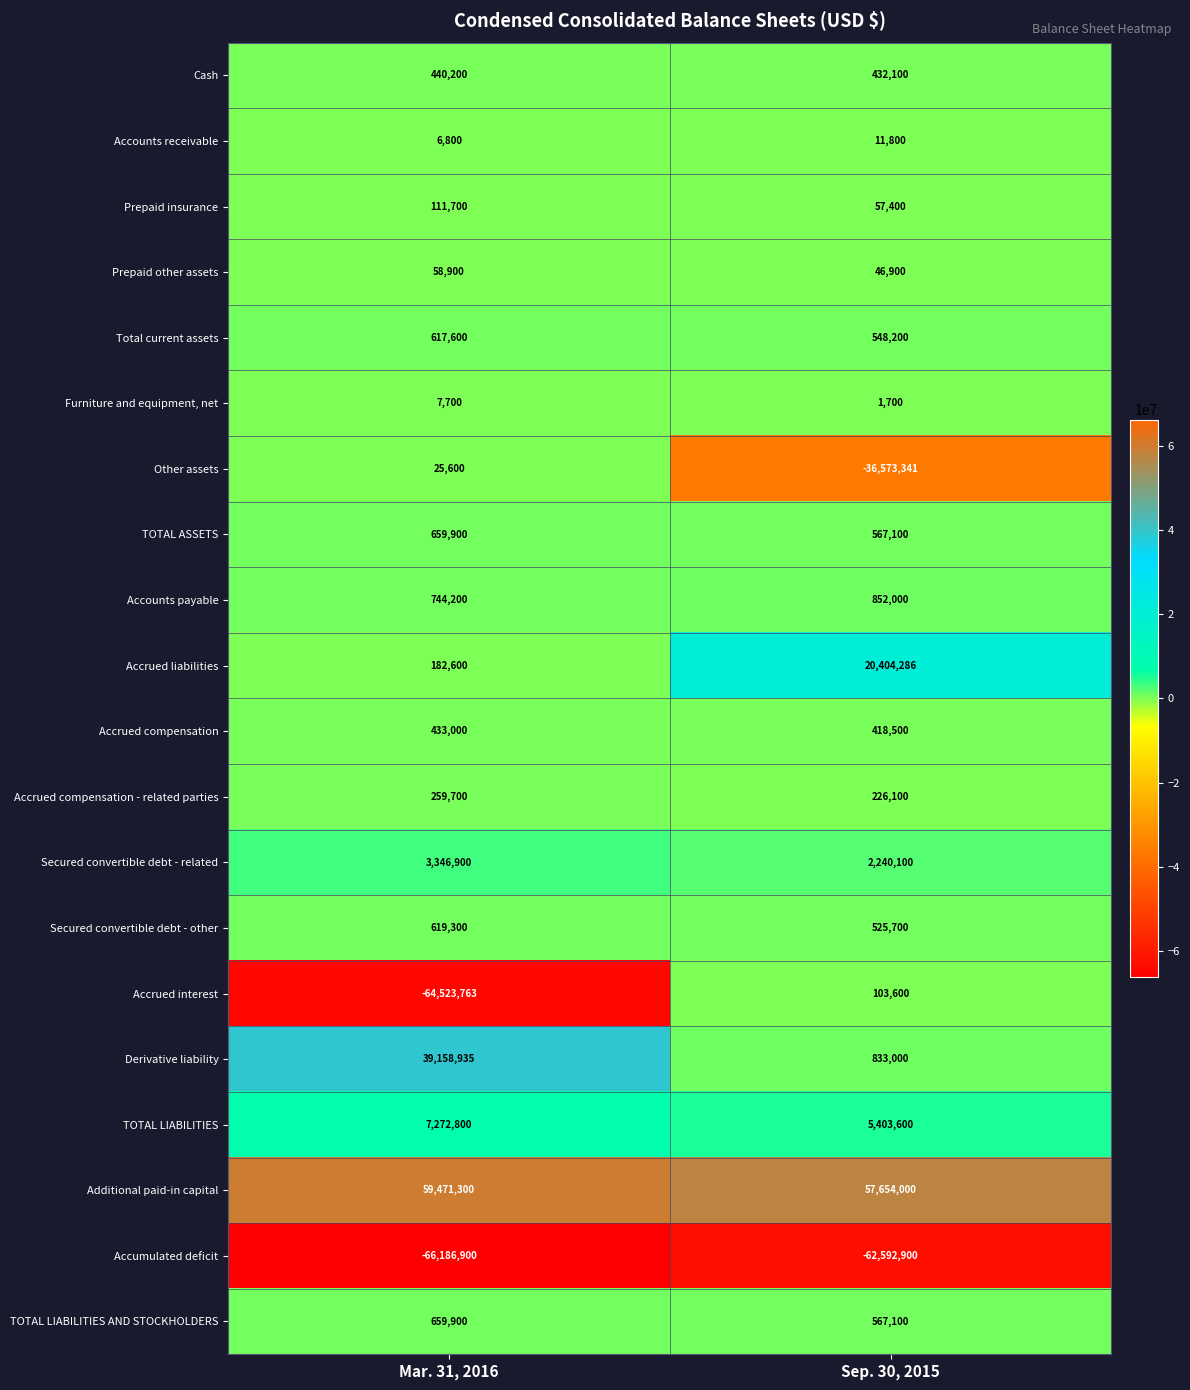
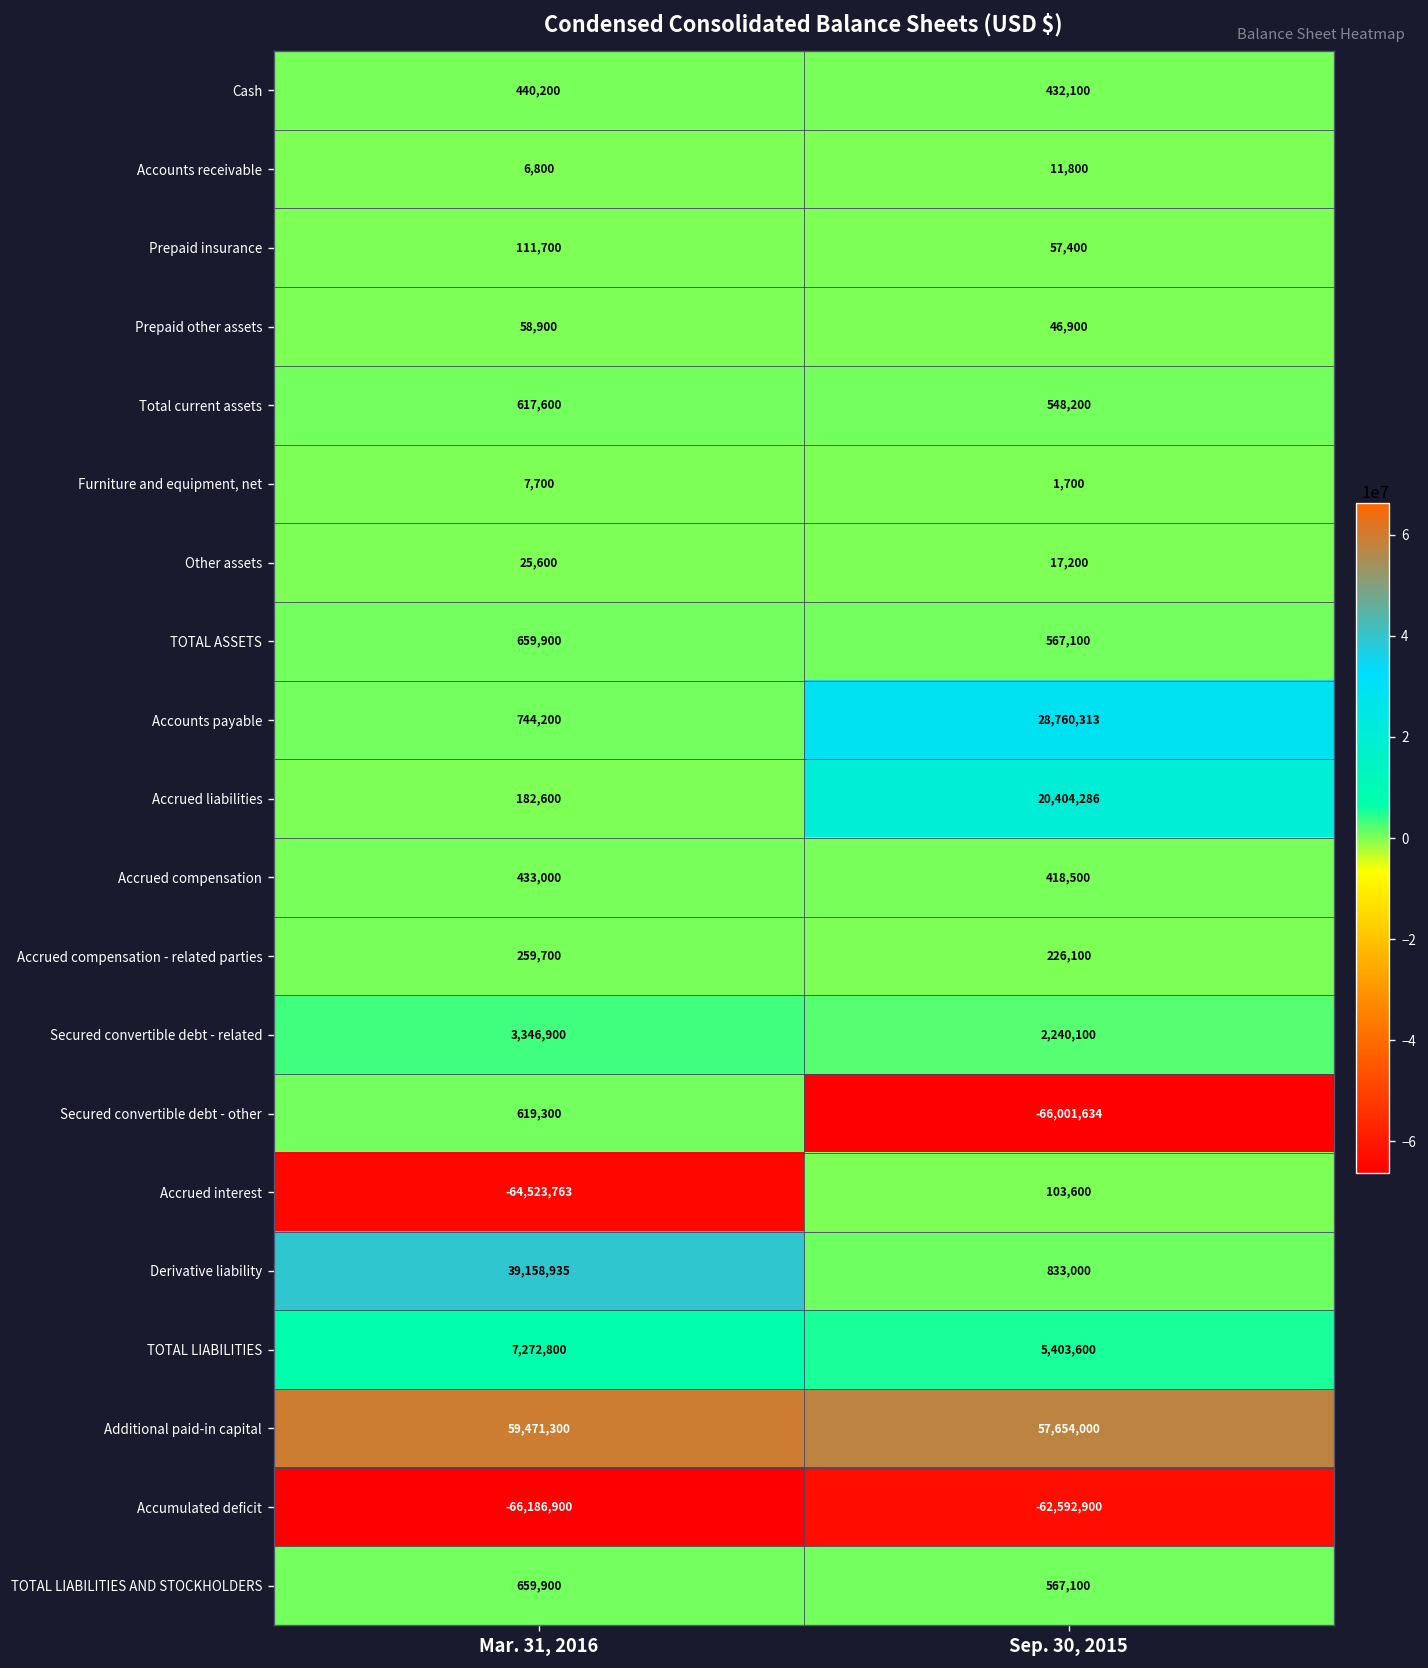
  {
    "Cash": {
      "Mar. 31, 2016": "440,200",
      "Sep. 30, 2015": "432,100"
    },
    "Accounts receivable": {
      "Mar. 31, 2016": "6,800",
      "Sep. 30, 2015": "11,800"
    },
    "Prepaid insurance": {
      "Mar. 31, 2016": "111,700",
      "Sep. 30, 2015": "57,400"
    },
    "Prepaid other assets": {
      "Mar. 31, 2016": "58,900",
      "Sep. 30, 2015": "46,900"
    },
    "Total current assets": {
      "Mar. 31, 2016": "617,600",
      "Sep. 30, 2015": "548,200"
    },
    "Furniture and equipment, net": {
      "Mar. 31, 2016": "7,700",
      "Sep. 30, 2015": "1,700"
    },
    "Other assets": {
      "Mar. 31, 2016": "25,600",
-     "Sep. 30, 2015": "-36,573,341"
+     "Sep. 30, 2015": "17,200"
    },
    "TOTAL ASSETS": {
      "Mar. 31, 2016": "659,900",
      "Sep. 30, 2015": "567,100"
    },
    "Accounts payable": {
      "Mar. 31, 2016": "744,200",
-     "Sep. 30, 2015": "852,000"
+     "Sep. 30, 2015": "28,760,313"
    },
    "Accrued liabilities": {
      "Mar. 31, 2016": "182,600",
      "Sep. 30, 2015": "20,404,286"
    },
    "Accrued compensation": {
      "Mar. 31, 2016": "433,000",
      "Sep. 30, 2015": "418,500"
    },
    "Accrued compensation - related parties": {
      "Mar. 31, 2016": "259,700",
      "Sep. 30, 2015": "226,100"
    },
    "Secured convertible debt - related": {
      "Mar. 31, 2016": "3,346,900",
      "Sep. 30, 2015": "2,240,100"
    },
    "Secured convertible debt - other": {
      "Mar. 31, 2016": "619,300",
-     "Sep. 30, 2015": "525,700"
+     "Sep. 30, 2015": "-66,001,634"
    },
    "Accrued interest": {
      "Mar. 31, 2016": "-64,523,763",
      "Sep. 30, 2015": "103,600"
    },
    "Derivative liability": {
      "Mar. 31, 2016": "39,158,935",
      "Sep. 30, 2015": "833,000"
    },
    "TOTAL LIABILITIES": {
      "Mar. 31, 2016": "7,272,800",
      "Sep. 30, 2015": "5,403,600"
    },
    "Additional paid-in capital": {
      "Mar. 31, 2016": "59,471,300",
      "Sep. 30, 2015": "57,654,000"
    },
    "Accumulated deficit": {
      "Mar. 31, 2016": "-66,186,900",
      "Sep. 30, 2015": "-62,592,900"
    },
    "TOTAL LIABILITIES AND STOCKHOLDERS": {
      "Mar. 31, 2016": "659,900",
      "Sep. 30, 2015": "567,100"
    }
  }
